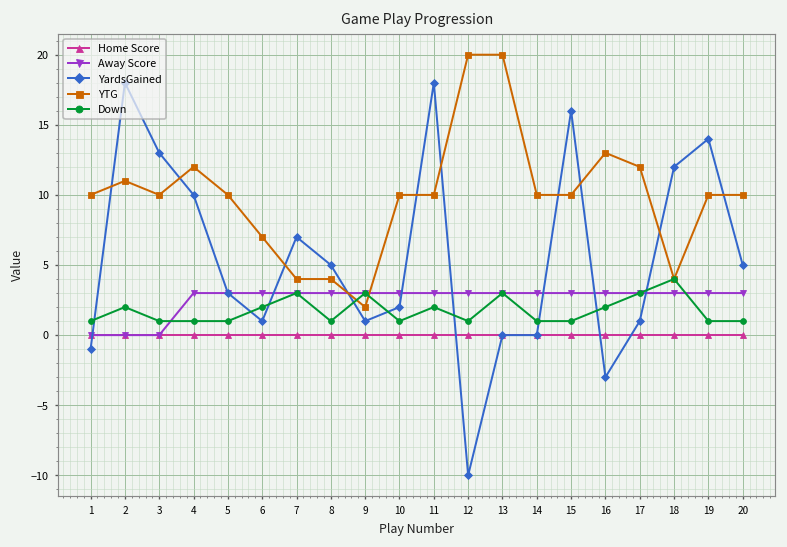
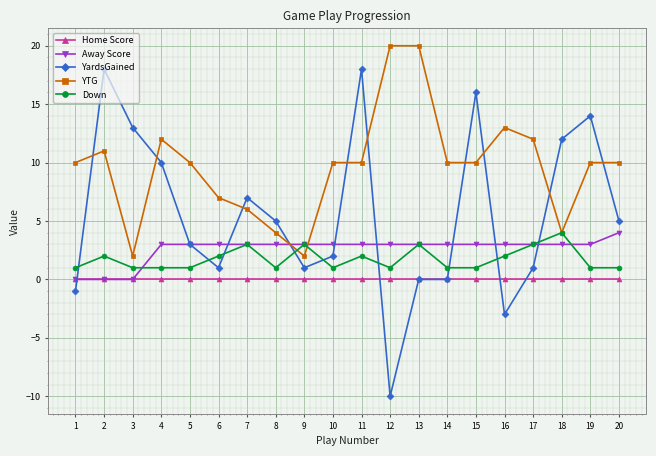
  {
    "Home Score": {
      "4": 0,
      "5": 0,
      "6": 0,
      "7": 0,
      "8": 0,
      "9": 0,
      "10": 0,
      "11": 0,
      "12": 0,
      "15": 0,
      "16": 0,
      "17": 0,
      "18": 0,
      "19": 0,
      "20": 0
    },
    "Away Score": {
      "4": 3,
      "6": 3,
      "8": 3,
      "10": 3,
      "11": 3,
      "12": 3,
      "14": 3,
      "15": 3,
      "16": 3,
      "18": 3,
      "19": 3,
-     "20": 3
+     "20": 4
    },
    "YardsGained": {
      "1": -1,
      "3": 13,
      "4": 10,
      "6": 1,
      "7": 7,
      "8": 5,
      "9": 1,
      "10": 2,
      "11": 18,
      "12": -10,
      "15": 16,
      "16": -3,
      "17": 1,
      "18": 12,
      "19": 14,
      "20": 5
    },
    "YTG": {
      "1": 10,
      "2": 11,
-     "3": 10,
+     "3": 2,
      "4": 12,
      "5": 10,
      "6": 7,
-     "7": 4,
+     "7": 6,
      "8": 4,
      "9": 2,
      "10": 10,
      "11": 10,
      "12": 20,
      "13": 20,
      "14": 10,
      "15": 10,
      "16": 13,
      "17": 12,
      "19": 10,
      "20": 10
    },
    "Down": {
      "1": 1,
      "2": 2,
      "3": 1,
      "4": 1,
      "5": 1,
      "6": 2,
      "8": 1,
      "10": 1,
      "11": 2,
      "12": 1,
      "14": 1,
      "15": 1,
      "16": 2,
      "19": 1,
      "20": 1
    }
  }
